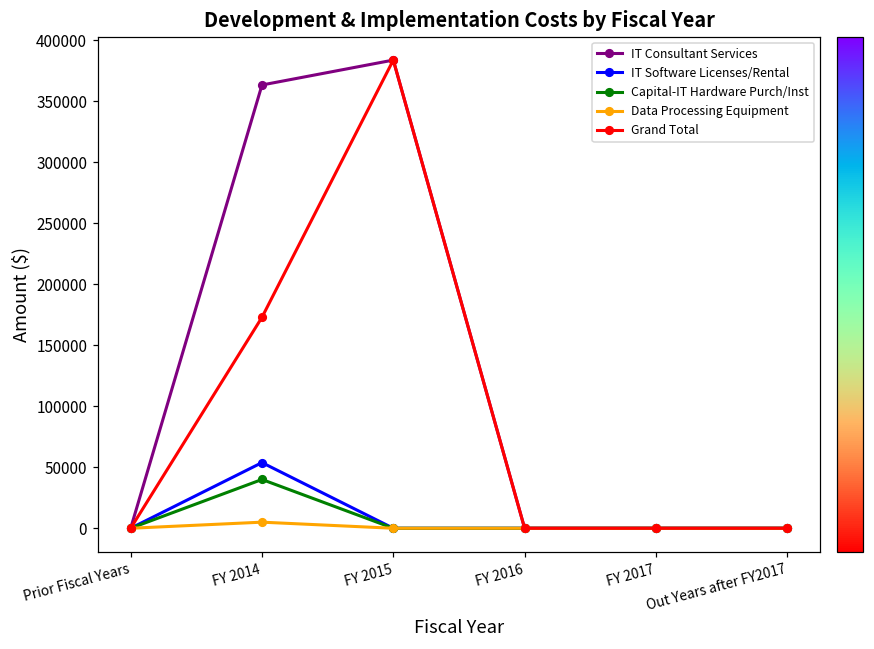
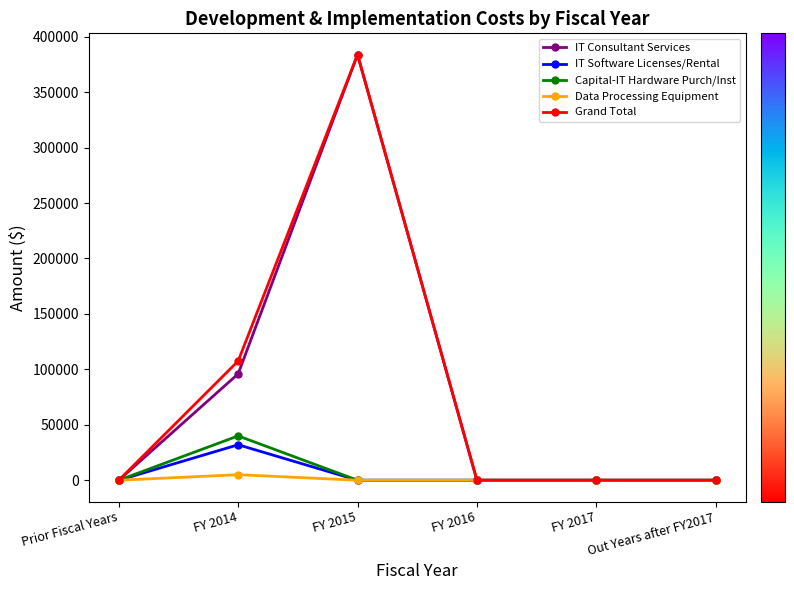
  {
    "IT Consultant Services": {
-     "FY 2014": 363000
+     "FY 2014": 96000
    },
    "IT Software Licenses/Rental": {
-     "FY 2014": 54000
+     "FY 2014": 32000
    },
    "Capital-IT Hardware Purch/Inst": {
      "FY 2014": 40000
    },
    "Data Processing Equipment": {
      "FY 2014": 5000
    },
    "Grand Total": {
-     "FY 2014": 173000
+     "FY 2014": 108000
    }
  }
